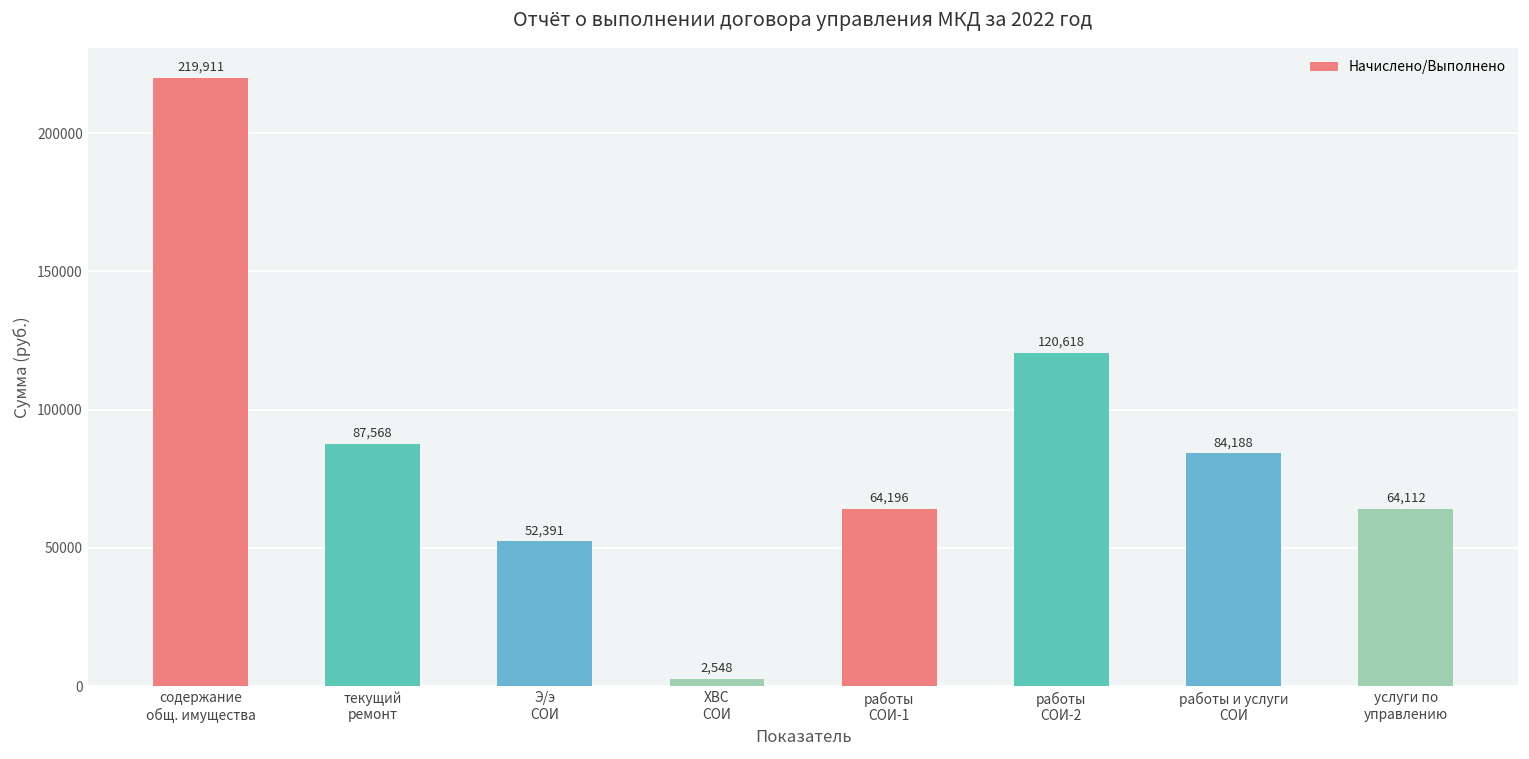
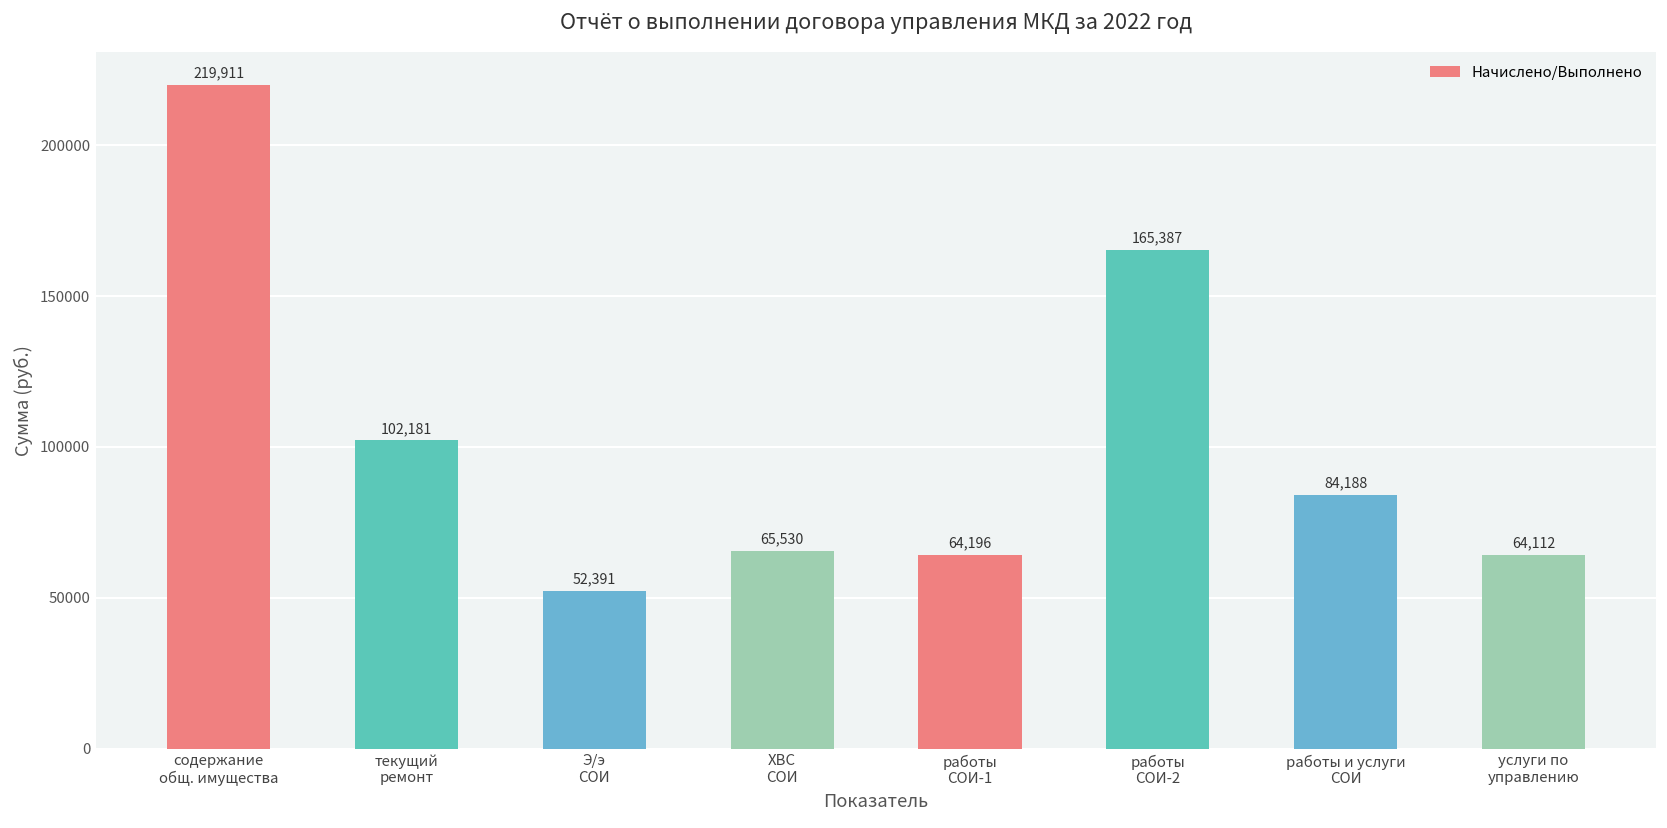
  {
    "содержание общ. имущества": "219,911",
-   "текущий ремонт": "87,568",
+   "текущий ремонт": "102,181",
    "Э/э СОИ": "52,391",
-   "ХВС СОИ": "2,548",
+   "ХВС СОИ": "65,530",
    "работы СОИ-1": "64,196",
-   "работы СОИ-2": "120,618",
+   "работы СОИ-2": "165,387",
    "работы и услуги СОИ": "84,188",
    "услуги по управлению": "64,112"
  }
